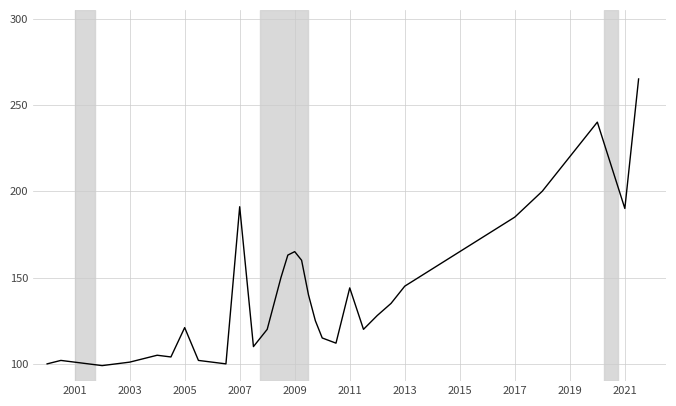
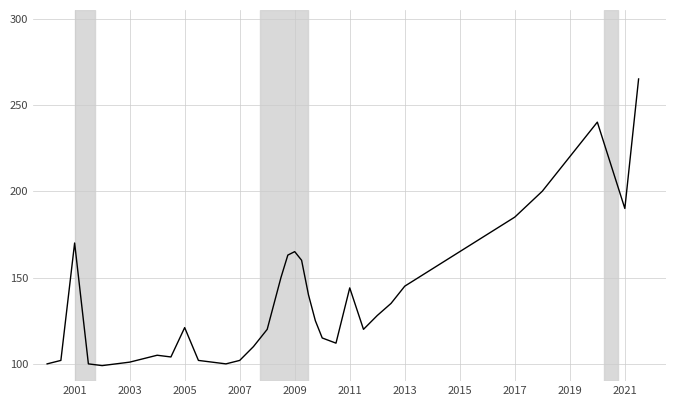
  {
-   "2001": 101,
+   "2001": 170,
    "2003": 101,
    "2005": 121,
-   "2007": 191,
+   "2007": 102,
    "2009": 165,
    "2011": 144,
    "2013": 145,
    "2015": 165,
    "2017": 185,
    "2019": 220,
    "2021": 190
  }
